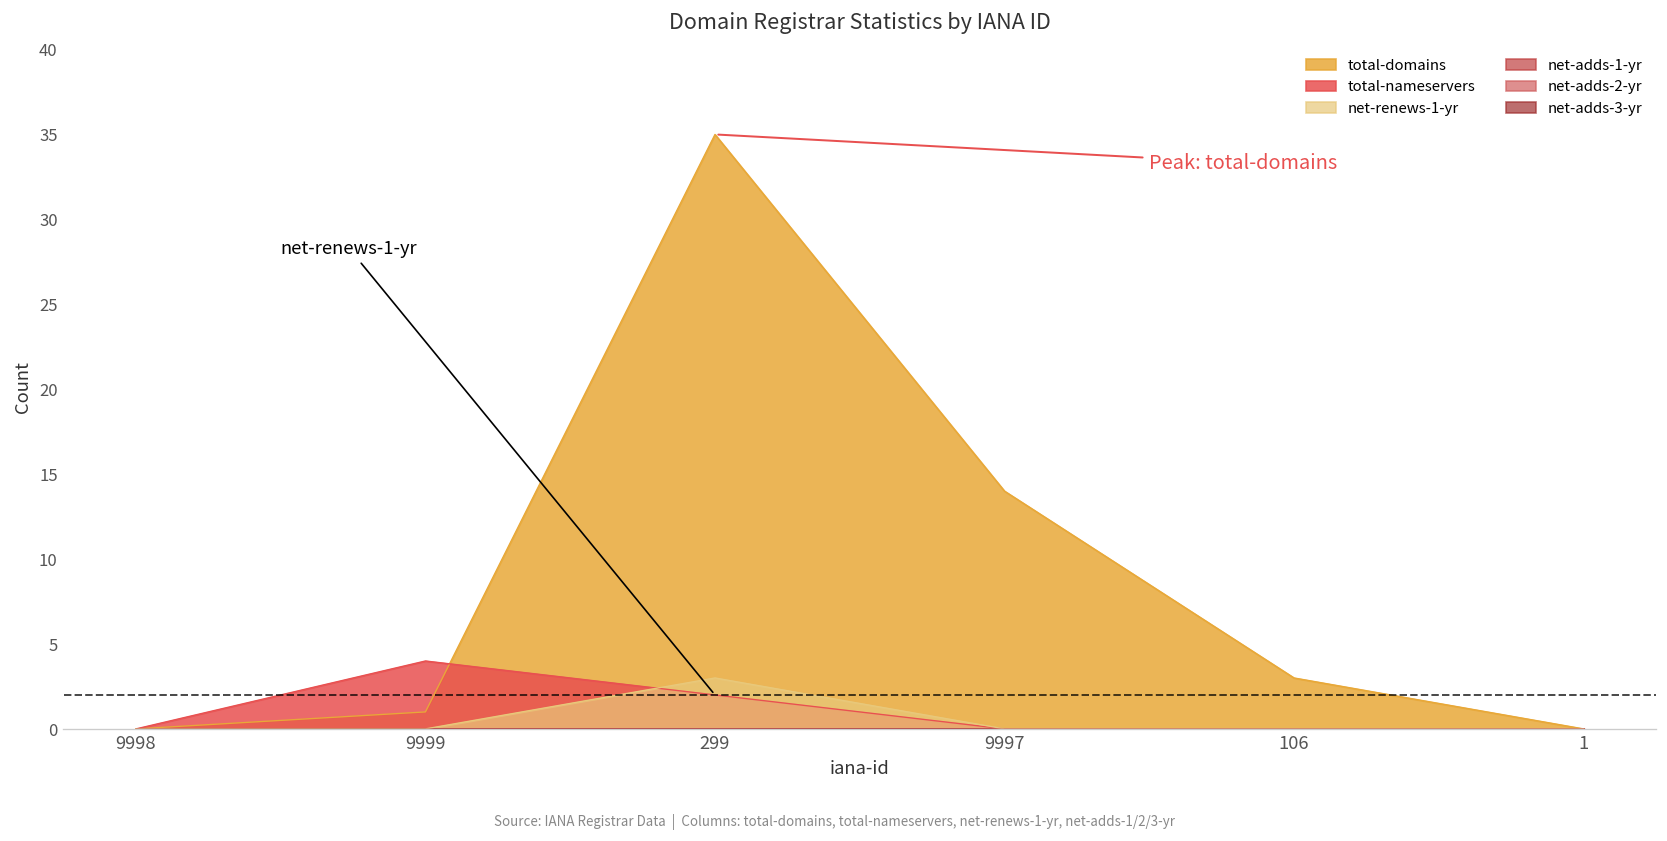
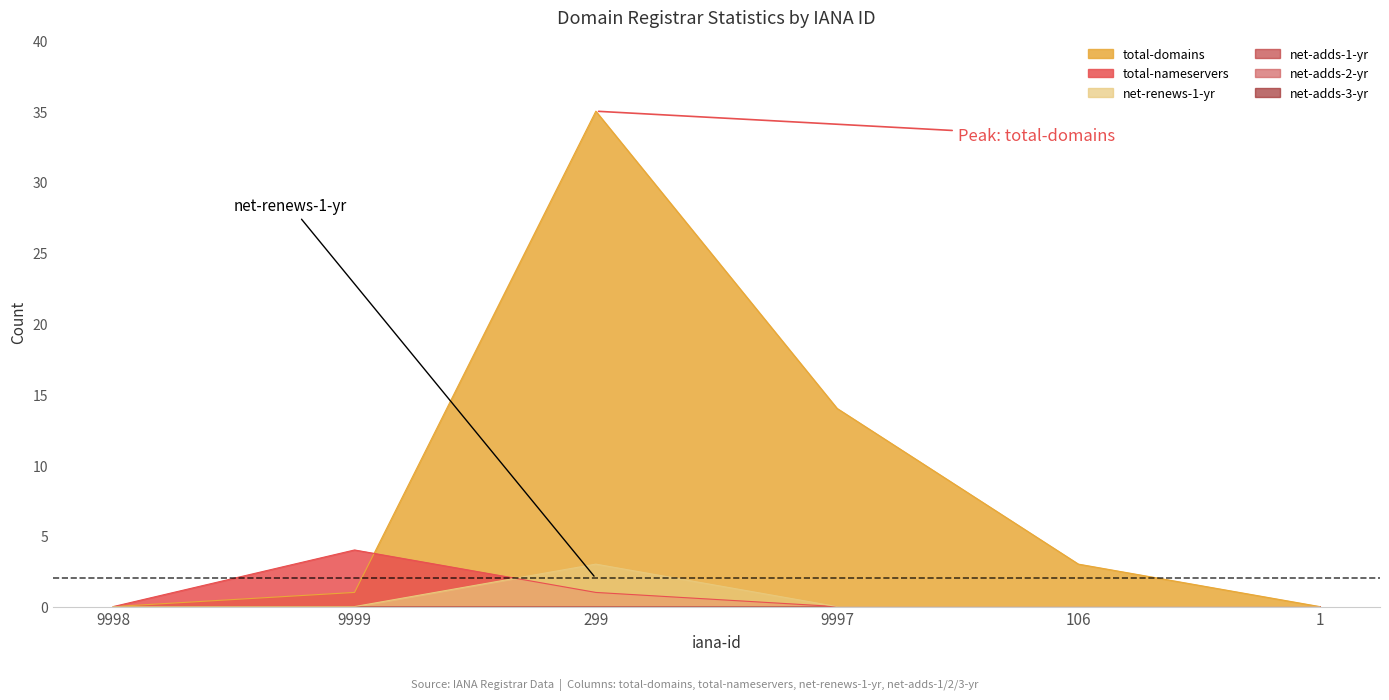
  {
    "total-domains": {
      "9999": 1,
      "299": 35,
      "9997": 14,
      "106": 3
    },
    "total-nameservers": {
      "9999": 4,
-     "299": 2
+     "299": 1
    },
    "net-renews-1-yr": {
      "299": 3
    },
    "net-adds-3-yr": {
      "299": 0
    }
  }
